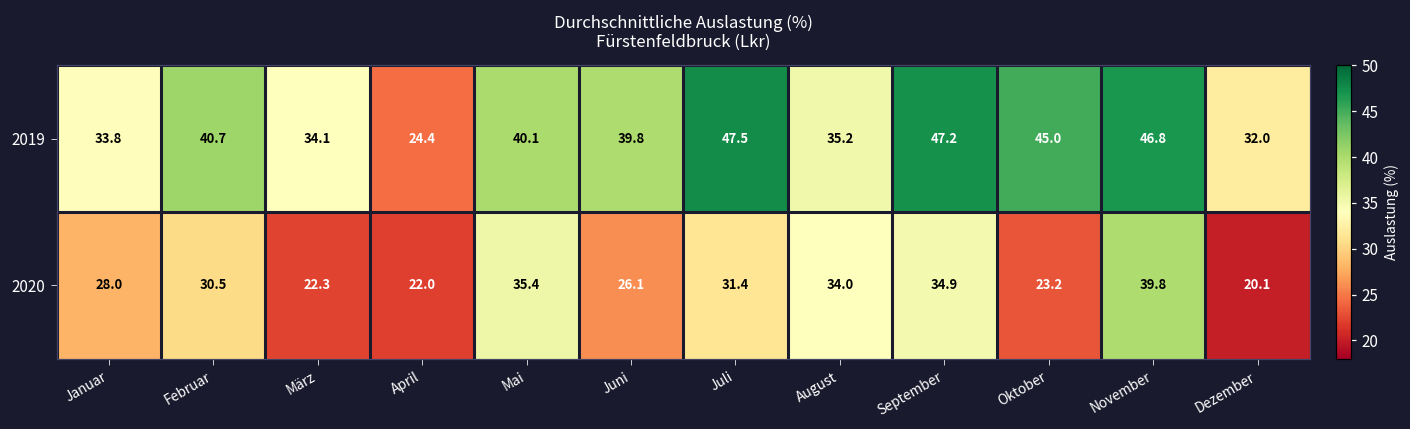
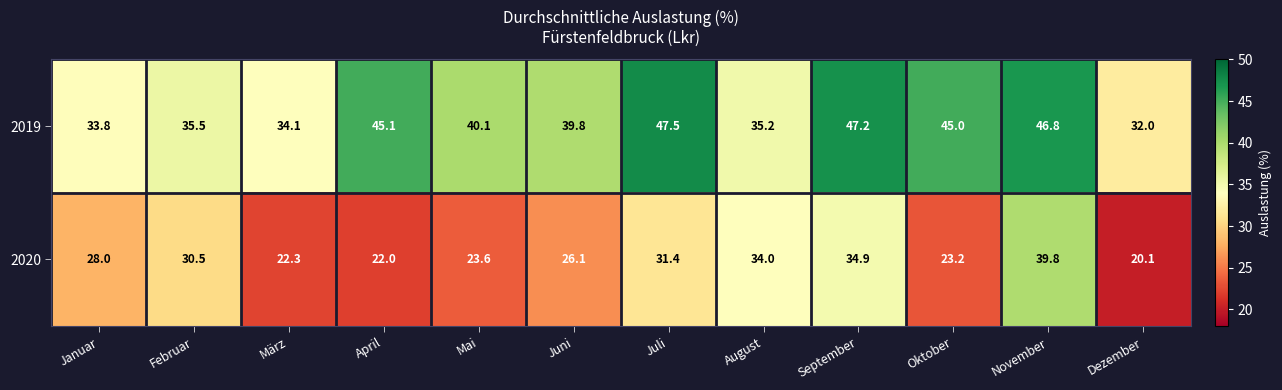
  {
    "2019": {
      "Januar": 33.8,
-     "Februar": 40.7,
+     "Februar": 35.5,
      "März": 34.1,
-     "April": 24.4,
+     "April": 45.1,
      "Mai": 40.1,
      "Juni": 39.8,
      "Juli": 47.5,
      "August": 35.2,
      "September": 47.2,
      "Oktober": 45.0,
      "November": 46.8,
      "Dezember": 32.0
    },
    "2020": {
      "Januar": 28.0,
      "Februar": 30.5,
      "März": 22.3,
      "April": 22.0,
-     "Mai": 35.4,
+     "Mai": 23.6,
      "Juni": 26.1,
      "Juli": 31.4,
      "August": 34.0,
      "September": 34.9,
      "Oktober": 23.2,
      "November": 39.8,
      "Dezember": 20.1
    }
  }
